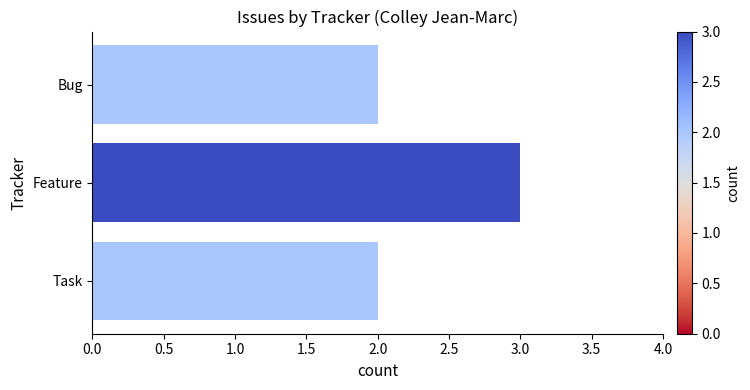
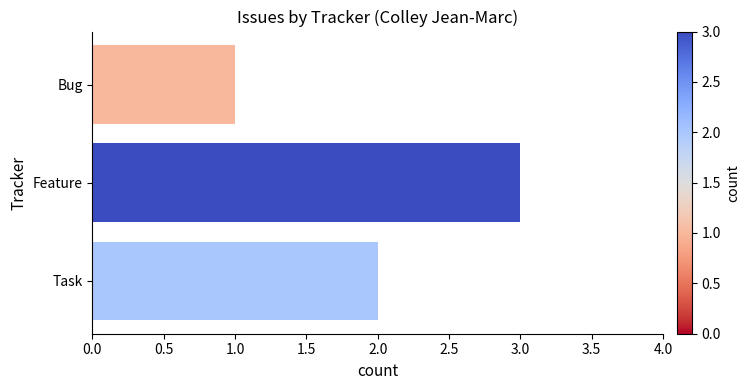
  {
-   "Bug": 2,
+   "Bug": 1,
    "Feature": 3,
    "Task": 2
  }
